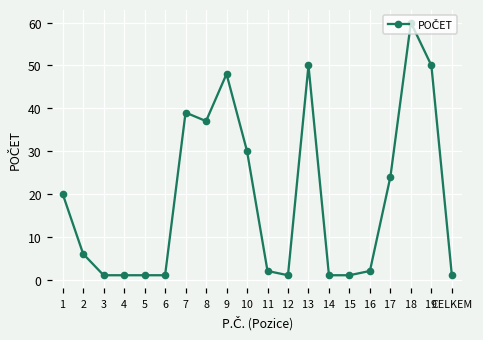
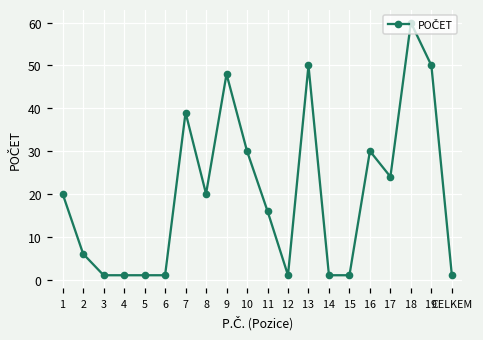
  {
    "1": 20,
    "2": 6,
    "3": 1,
    "4": 1,
    "5": 1,
    "6": 1,
    "7": 39,
-   "8": 37,
+   "8": 20,
    "9": 48,
    "10": 30,
-   "11": 2,
+   "11": 16,
    "12": 1,
    "13": 50,
    "14": 1,
    "15": 1,
-   "16": 2,
+   "16": 30,
    "17": 24,
    "CELKEM": 1
  }
